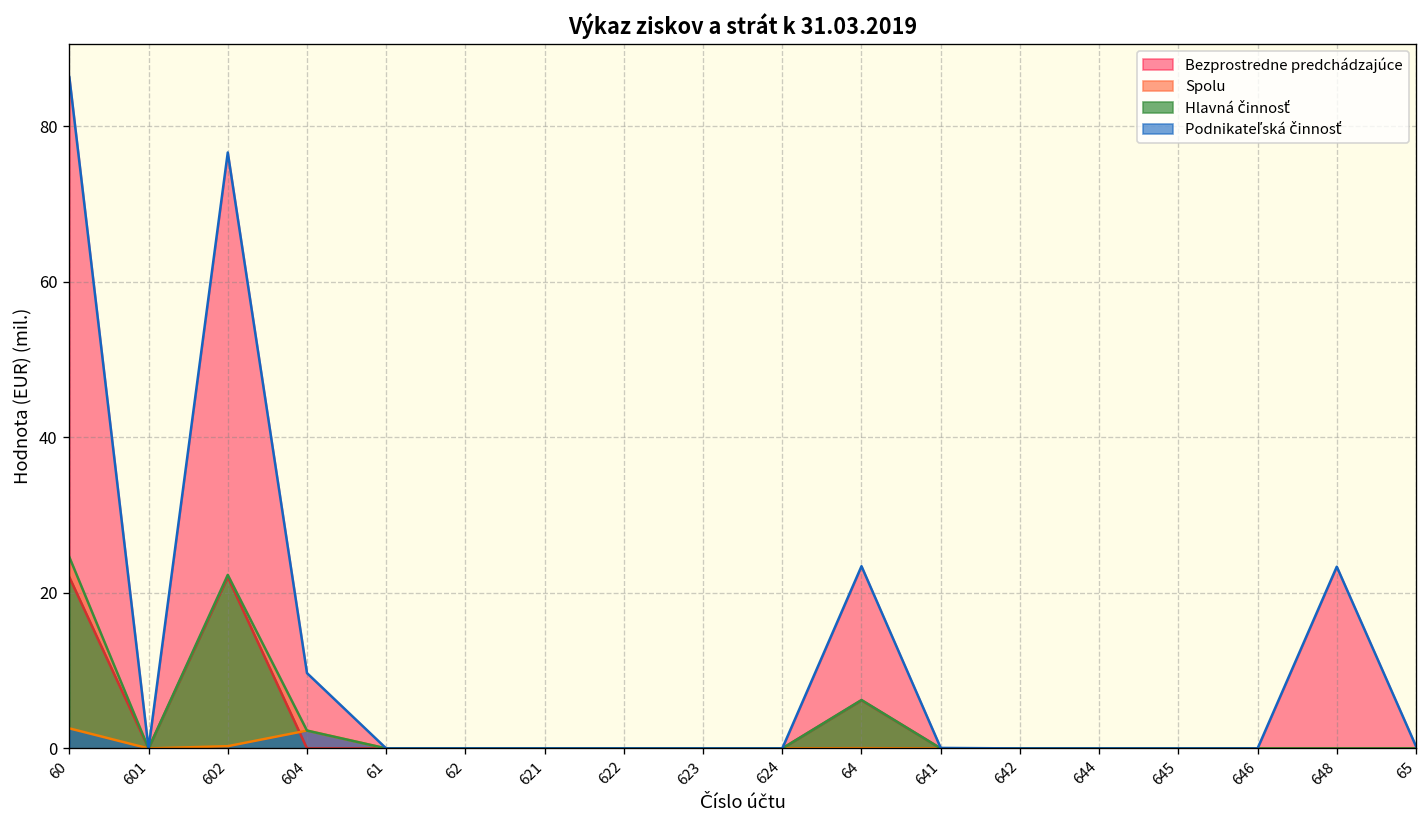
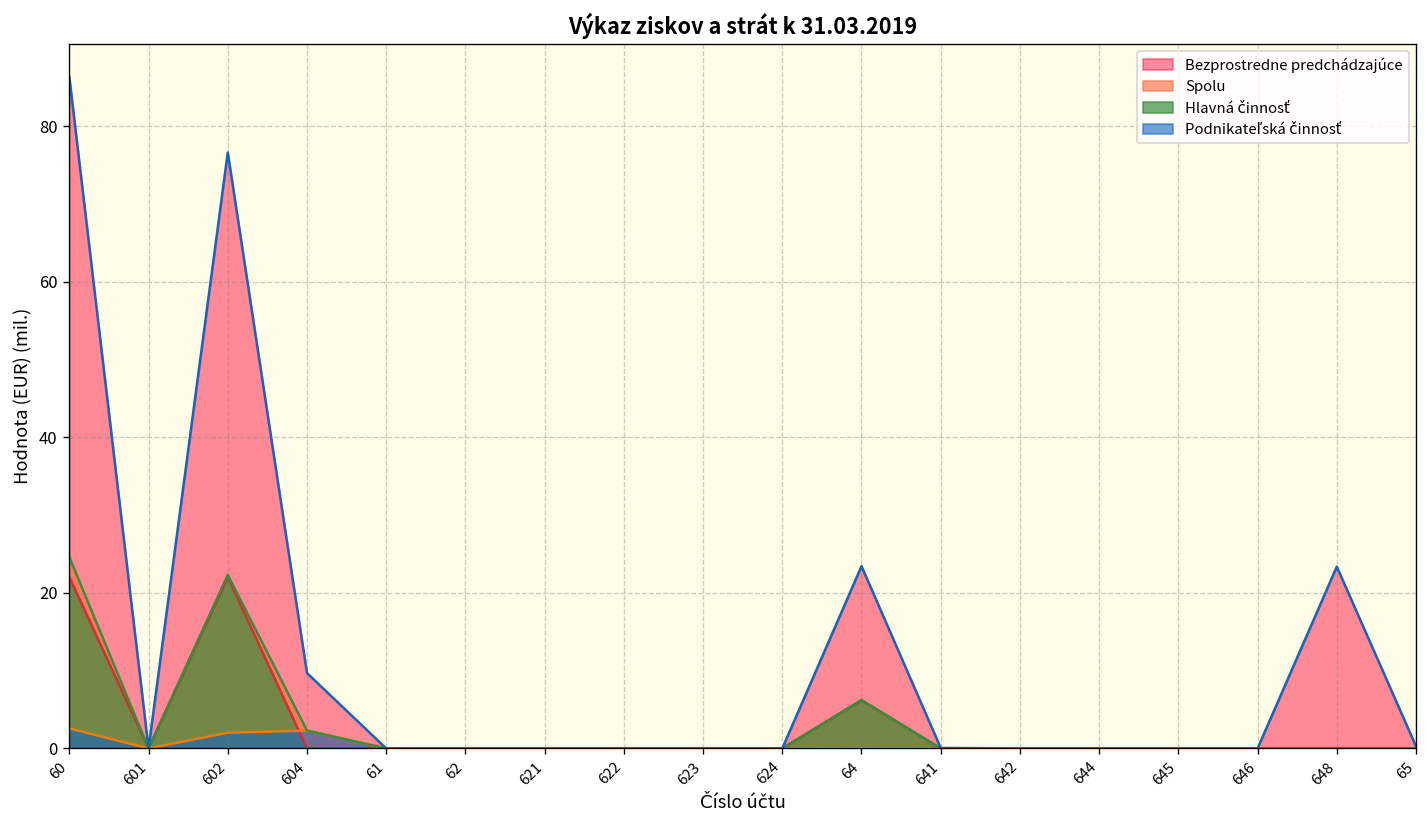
  {
    "Podnikateľská činnosť": {
      "60": 3,
-     "602": 0,
+     "602": 2,
      "64": 0
    },
    "Hlavná činnosť": {
      "60": 22,
      "604": 0
    }
  }
